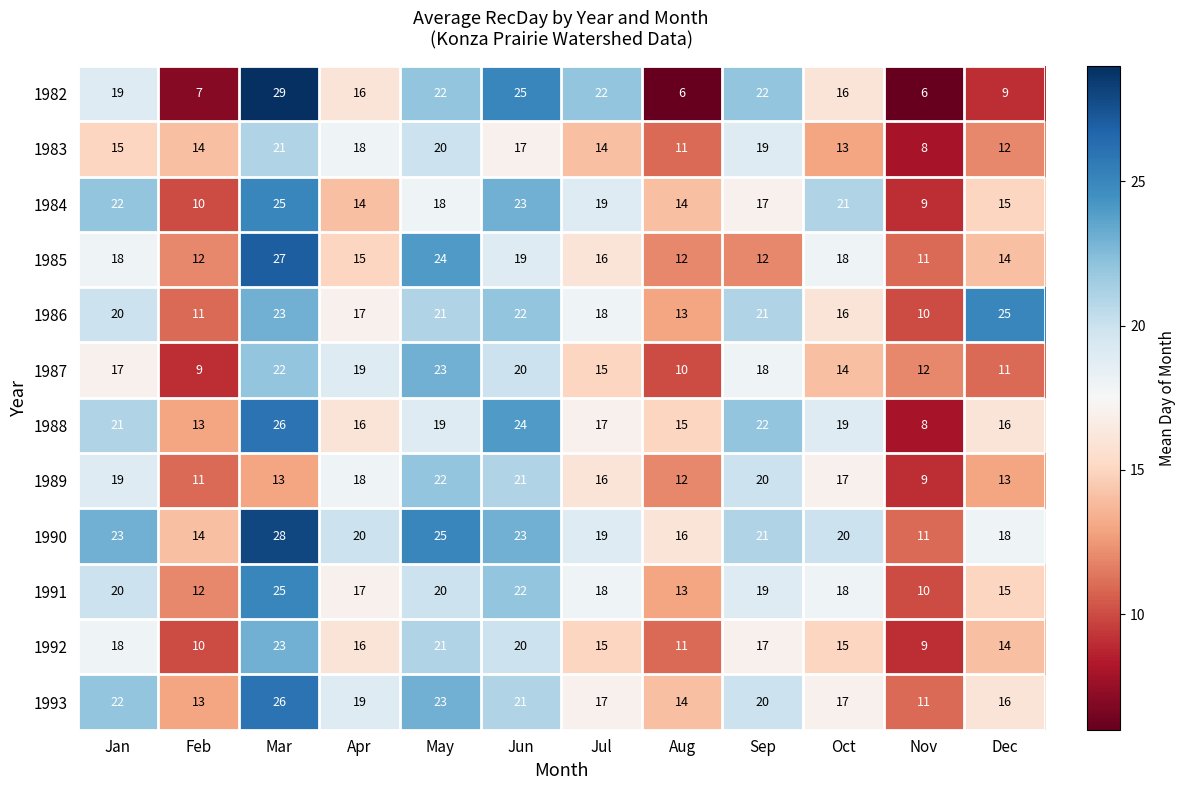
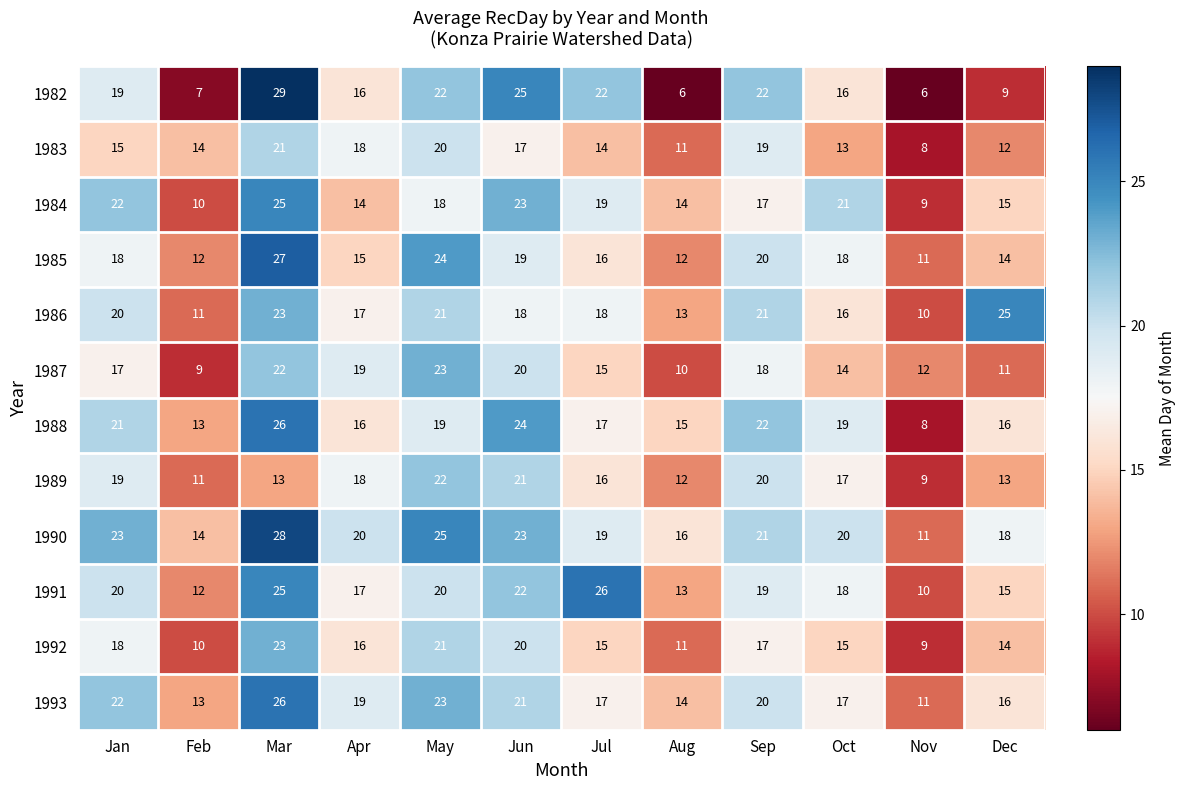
  {
    "1982": {
      "Jan": 19,
      "Feb": 7,
      "Mar": 29,
      "Apr": 16,
      "May": 22,
      "Jun": 25,
      "Jul": 22,
      "Aug": 6,
      "Sep": 22,
      "Oct": 16,
      "Nov": 6,
      "Dec": 9
    },
    "1983": {
      "Jan": 15,
      "Feb": 14,
      "Mar": 21,
      "Apr": 18,
      "May": 20,
      "Jun": 17,
      "Jul": 14,
      "Aug": 11,
      "Sep": 19,
      "Oct": 13,
      "Nov": 8,
      "Dec": 12
    },
    "1984": {
      "Jan": 22,
      "Feb": 10,
      "Mar": 25,
      "Apr": 14,
      "May": 18,
      "Jun": 23,
      "Jul": 19,
      "Aug": 14,
      "Sep": 17,
      "Oct": 21,
      "Nov": 9,
      "Dec": 15
    },
    "1985": {
      "Jan": 18,
      "Feb": 12,
      "Mar": 27,
      "Apr": 15,
      "May": 24,
      "Jun": 19,
      "Jul": 16,
      "Aug": 12,
-     "Sep": 12,
+     "Sep": 20,
      "Oct": 18,
      "Nov": 11,
      "Dec": 14
    },
    "1986": {
      "Jan": 20,
      "Feb": 11,
      "Mar": 23,
      "Apr": 17,
      "May": 21,
-     "Jun": 22,
+     "Jun": 18,
      "Jul": 18,
      "Aug": 13,
      "Sep": 21,
      "Oct": 16,
      "Nov": 10,
      "Dec": 25
    },
    "1987": {
      "Jan": 17,
      "Feb": 9,
      "Mar": 22,
      "Apr": 19,
      "May": 23,
      "Jun": 20,
      "Jul": 15,
      "Aug": 10,
      "Sep": 18,
      "Oct": 14,
      "Nov": 12,
      "Dec": 11
    },
    "1988": {
      "Jan": 21,
      "Feb": 13,
      "Mar": 26,
      "Apr": 16,
      "May": 19,
      "Jun": 24,
      "Jul": 17,
      "Aug": 15,
      "Sep": 22,
      "Oct": 19,
      "Nov": 8,
      "Dec": 16
    },
    "1989": {
      "Jan": 19,
      "Feb": 11,
      "Mar": 13,
      "Apr": 18,
      "May": 22,
      "Jun": 21,
      "Jul": 16,
      "Aug": 12,
      "Sep": 20,
      "Oct": 17,
      "Nov": 9,
      "Dec": 13
    },
    "1990": {
      "Jan": 23,
      "Feb": 14,
      "Mar": 28,
      "Apr": 20,
      "May": 25,
      "Jun": 23,
      "Jul": 19,
      "Aug": 16,
      "Sep": 21,
      "Oct": 20,
      "Nov": 11,
      "Dec": 18
    },
    "1991": {
      "Jan": 20,
      "Feb": 12,
      "Mar": 25,
      "Apr": 17,
      "May": 20,
      "Jun": 22,
-     "Jul": 18,
+     "Jul": 26,
      "Aug": 13,
      "Sep": 19,
      "Oct": 18,
      "Nov": 10,
      "Dec": 15
    },
    "1992": {
      "Jan": 18,
      "Feb": 10,
      "Mar": 23,
      "Apr": 16,
      "May": 21,
      "Jun": 20,
      "Jul": 15,
      "Aug": 11,
      "Sep": 17,
      "Oct": 15,
      "Nov": 9,
      "Dec": 14
    },
    "1993": {
      "Jan": 22,
      "Feb": 13,
      "Mar": 26,
      "Apr": 19,
      "May": 23,
      "Jun": 21,
      "Jul": 17,
      "Aug": 14,
      "Sep": 20,
      "Oct": 17,
      "Nov": 11,
      "Dec": 16
    }
  }
